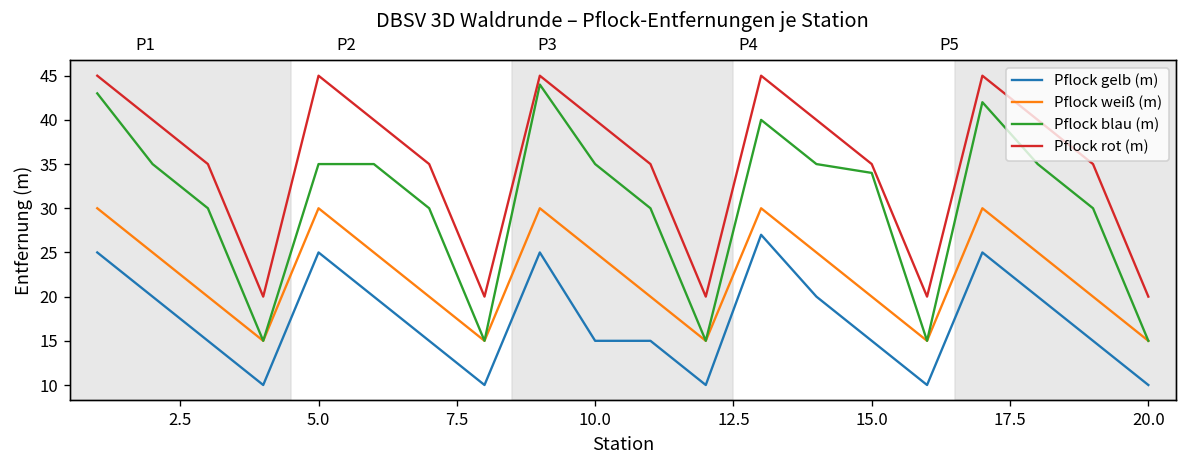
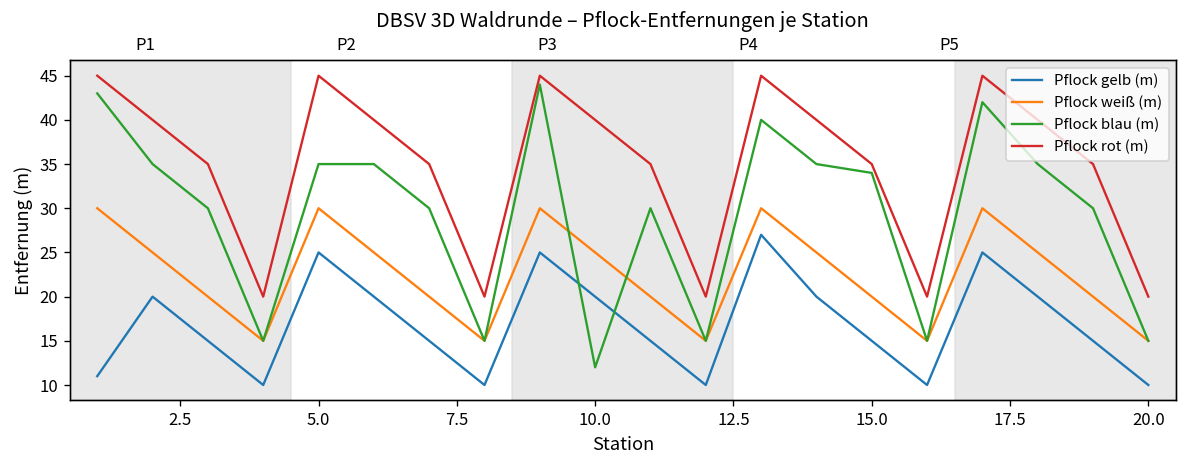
  {
    "Pflock gelb (m)": {
-     "P1": 25,
+     "P1": 11,
      "5.0": 25,
      "P3": 25,
-     "10.0": 15,
+     "10.0": 20,
      "P4": 27,
      "15.0": 15,
      "P5": 25,
      "20.0": 10
    },
    "Pflock weiß (m)": {
      "P1": 30,
      "5.0": 30,
      "P3": 30,
      "10.0": 25,
      "P4": 30,
      "15.0": 20,
      "P5": 30
    },
    "Pflock blau (m)": {
      "P1": 43,
      "5.0": 35,
      "P3": 44,
-     "10.0": 35,
+     "10.0": 12,
      "P4": 40,
      "15.0": 34,
      "P5": 42
    },
    "Pflock rot (m)": {
      "P1": 45,
      "5.0": 45,
      "P3": 45,
      "10.0": 40,
      "P4": 45,
      "15.0": 35,
      "P5": 45,
      "20.0": 20
    }
  }
